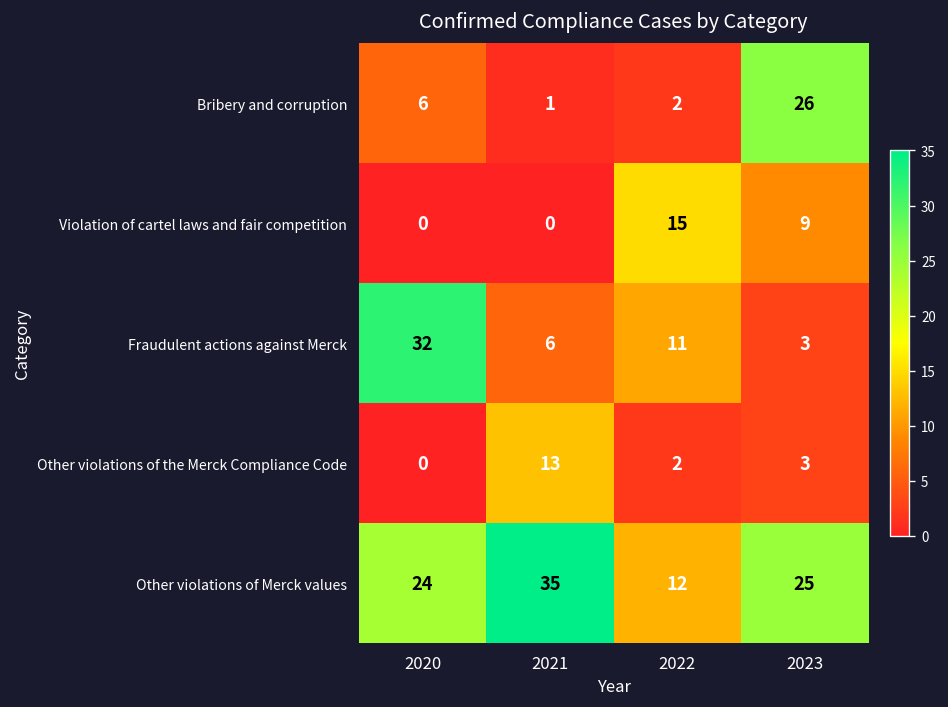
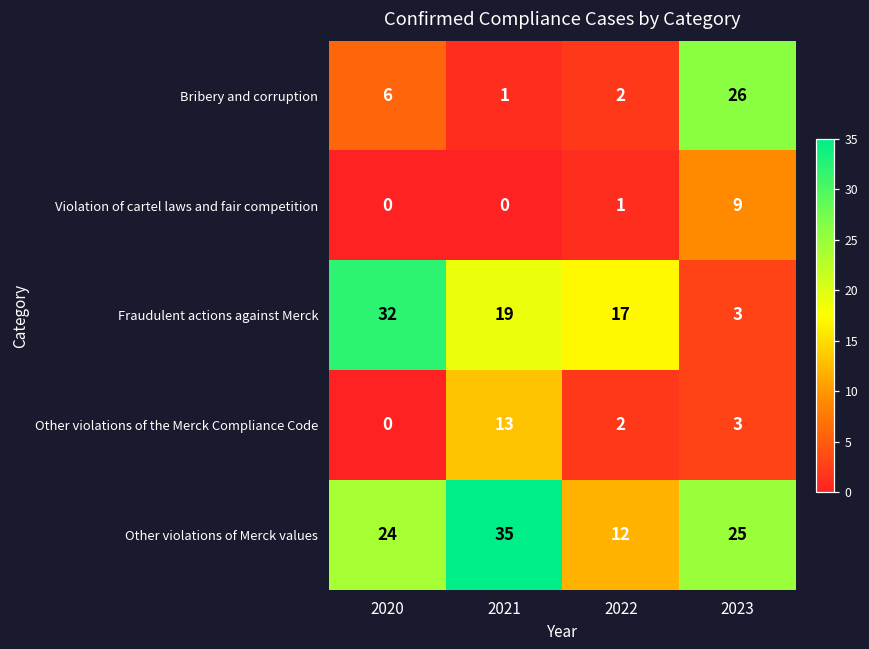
  {
    "Bribery and corruption": {
      "2020": 6,
      "2021": 1,
      "2022": 2,
      "2023": 26
    },
    "Violation of cartel laws and fair competition": {
      "2020": 0,
      "2021": 0,
-     "2022": 15,
+     "2022": 1,
      "2023": 9
    },
    "Fraudulent actions against Merck": {
      "2020": 32,
-     "2021": 6,
-     "2022": 11,
+     "2021": 19,
+     "2022": 17,
      "2023": 3
    },
    "Other violations of the Merck Compliance Code": {
      "2020": 0,
      "2021": 13,
      "2022": 2,
      "2023": 3
    },
    "Other violations of Merck values": {
      "2020": 24,
      "2021": 35,
      "2022": 12,
      "2023": 25
    }
  }
